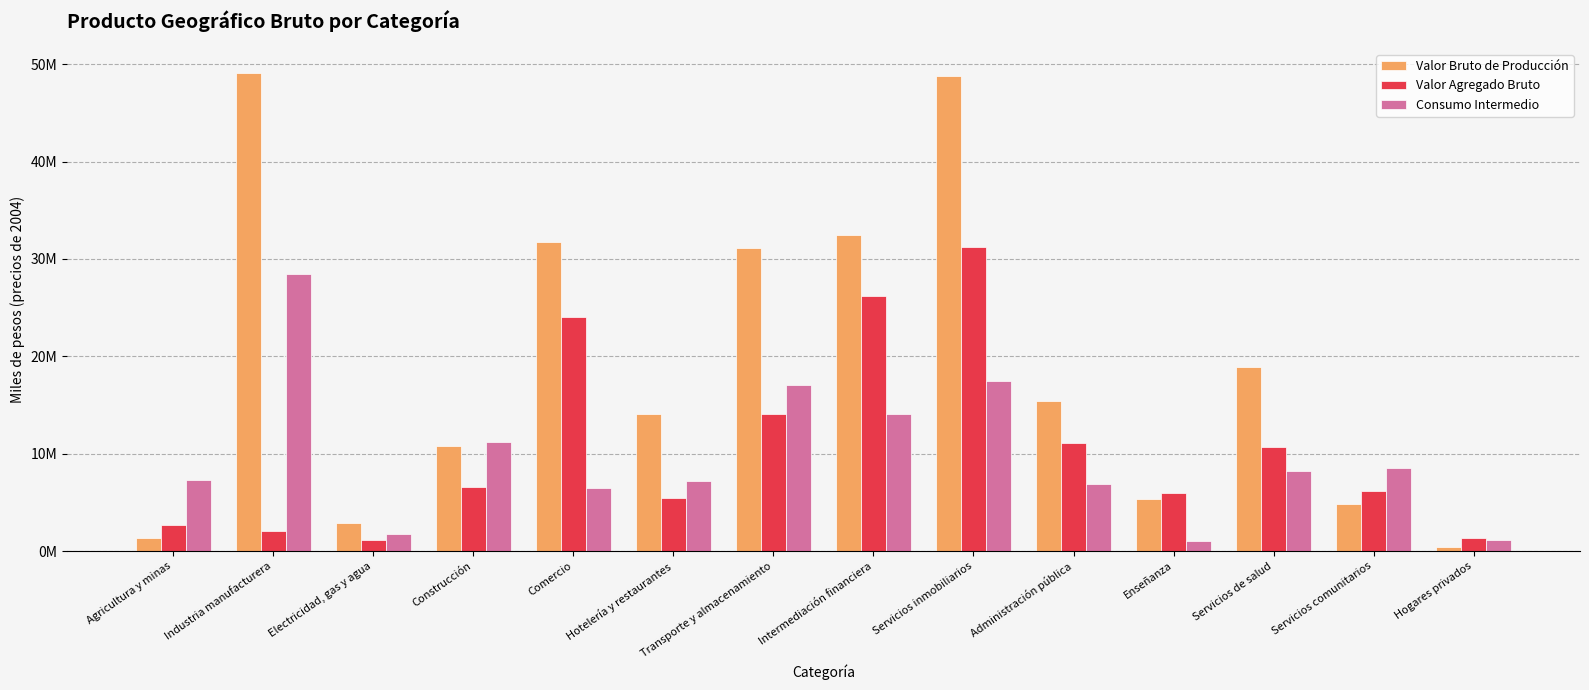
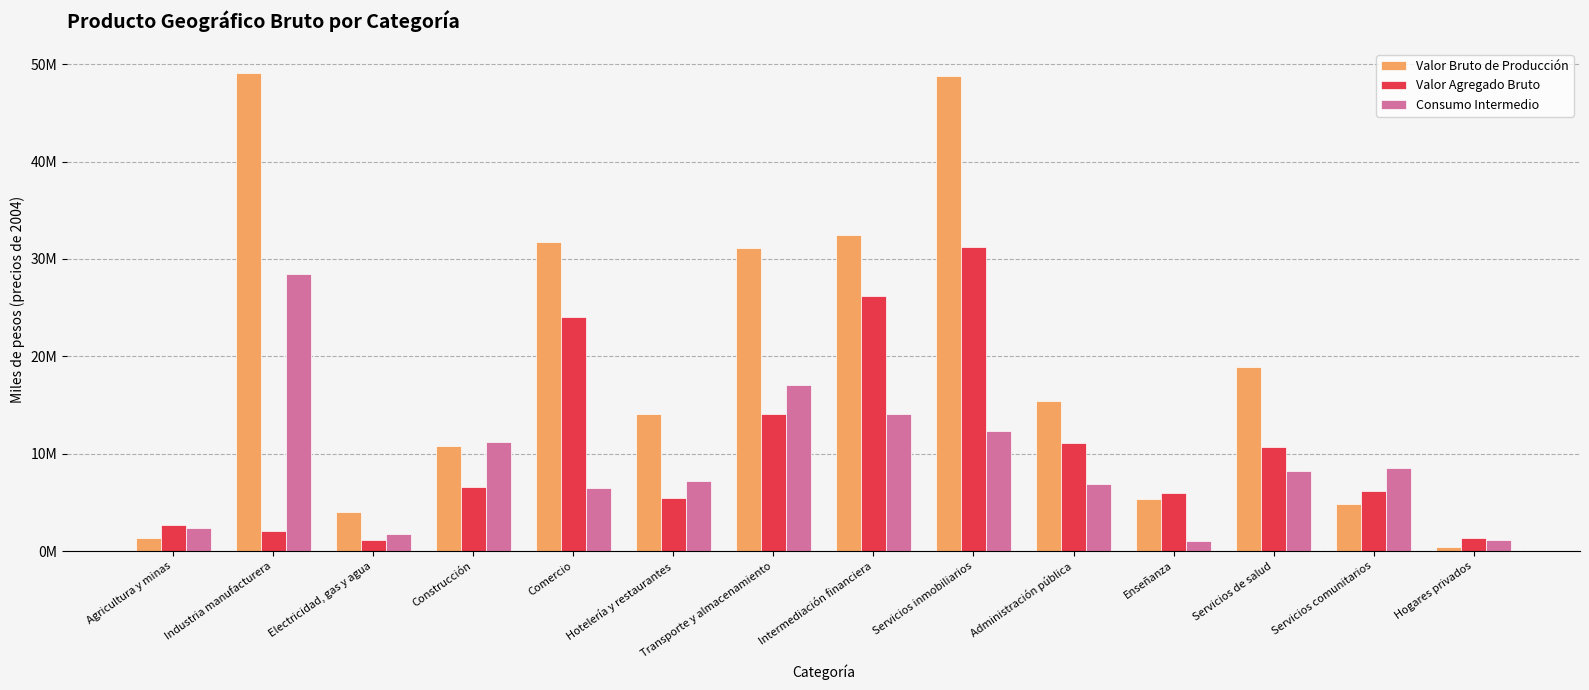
  {
    "Valor Bruto de Producción": {
      "Agricultura y minas": 1000000,
      "Industria manufacturera": 49000000,
-     "Electricidad, gas y agua": 3000000,
+     "Electricidad, gas y agua": 4000000,
      "Construcción": 11000000,
      "Comercio": 32000000,
      "Hotelería y restaurantes": 14000000,
      "Transporte y almacenamiento": 31000000,
      "Intermediación financiera": 32000000,
      "Servicios inmobiliarios": 49000000,
      "Administración pública": 15000000,
      "Enseñanza": 5000000,
      "Servicios de salud": 19000000,
      "Servicios comunitarios": 5000000,
      "Hogares privados": 0
    },
    "Valor Agregado Bruto": {
      "Agricultura y minas": 3000000,
      "Industria manufacturera": 2000000,
      "Electricidad, gas y agua": 1000000,
      "Construcción": 7000000,
      "Comercio": 24000000,
      "Hotelería y restaurantes": 5000000,
      "Transporte y almacenamiento": 14000000,
      "Intermediación financiera": 26000000,
      "Servicios inmobiliarios": 31000000,
      "Administración pública": 11000000,
      "Enseñanza": 6000000,
      "Servicios de salud": 11000000,
      "Servicios comunitarios": 6000000,
      "Hogares privados": 1000000
    },
    "Consumo Intermedio": {
-     "Agricultura y minas": 7000000,
+     "Agricultura y minas": 2000000,
      "Industria manufacturera": 28000000,
      "Electricidad, gas y agua": 2000000,
      "Construcción": 11000000,
      "Comercio": 6000000,
      "Hotelería y restaurantes": 7000000,
      "Transporte y almacenamiento": 17000000,
      "Intermediación financiera": 14000000,
-     "Servicios inmobiliarios": 17000000,
+     "Servicios inmobiliarios": 12000000,
      "Administración pública": 7000000,
      "Enseñanza": 1000000,
      "Servicios de salud": 8000000,
      "Servicios comunitarios": 9000000,
      "Hogares privados": 1000000
    }
  }
